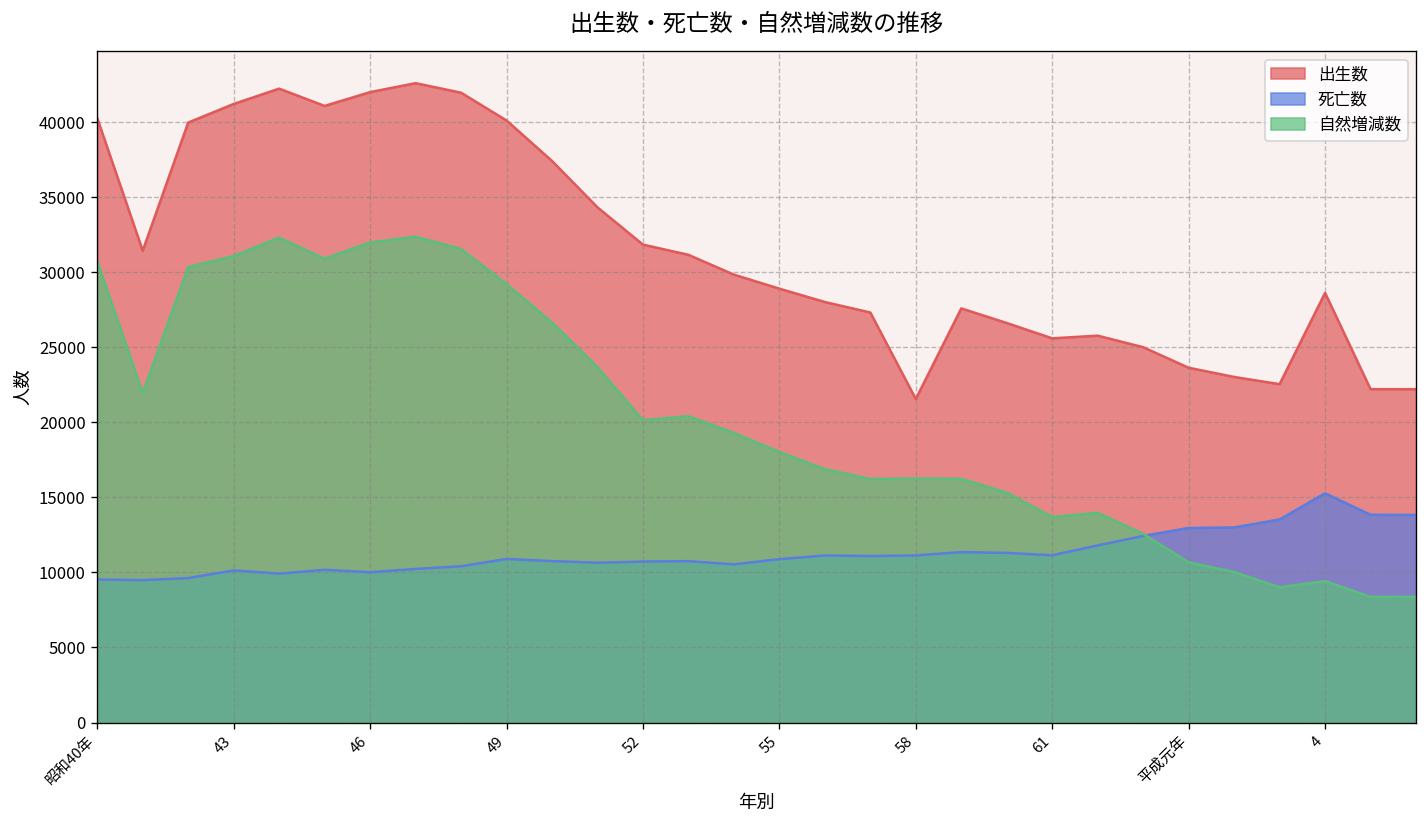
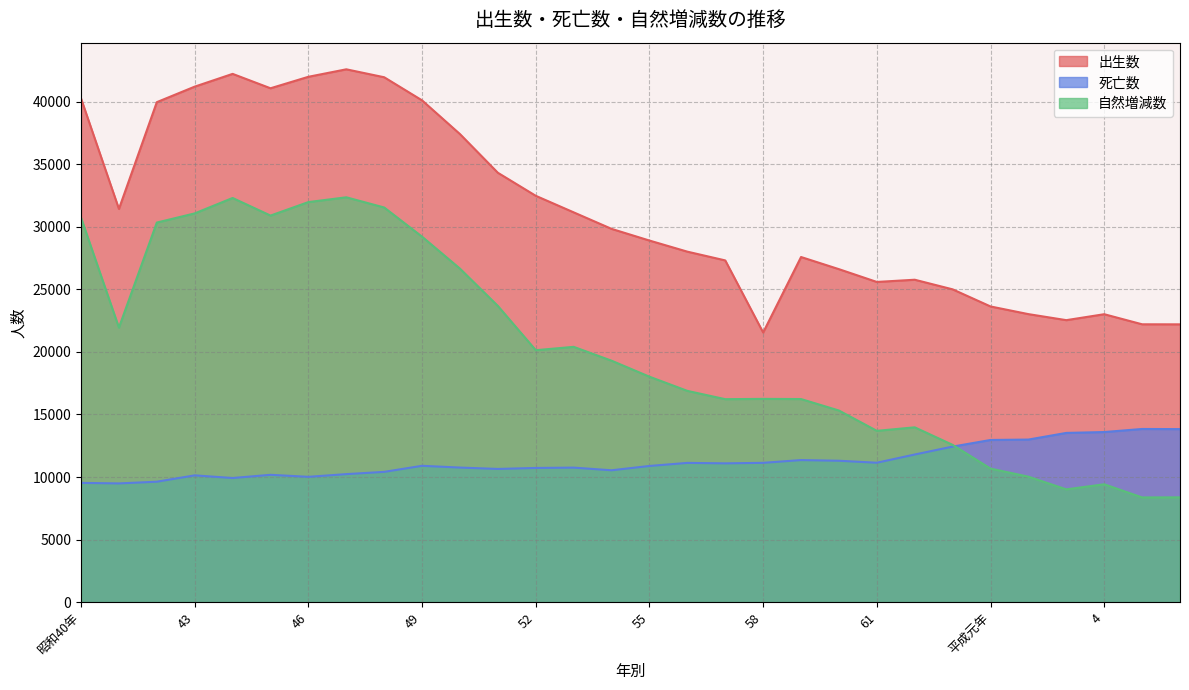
  {
    "出生数": {
      "昭和40年": 40300,
      "43": 41200,
      "46": 42000,
      "49": 40100,
-     "52": 31800,
+     "52": 32500,
      "55": 28900,
      "58": 21600,
      "61": 25600,
      "平成元年": 23600,
-     "4": 28600
+     "4": 23000
    },
    "死亡数": {
      "昭和40年": 9500,
      "43": 10100,
      "46": 10000,
      "49": 10900,
      "52": 10700,
      "55": 10900,
      "58": 11100,
      "61": 11100,
      "平成元年": 13000,
-     "4": 15300
+     "4": 13600
    },
    "自然増減数": {
      "昭和40年": 30700,
      "43": 31100,
      "46": 32000,
      "49": 29200,
      "52": 20100,
      "55": 18000,
      "58": 16200,
      "61": 13700,
      "平成元年": 10700,
      "4": 9400
    }
  }
